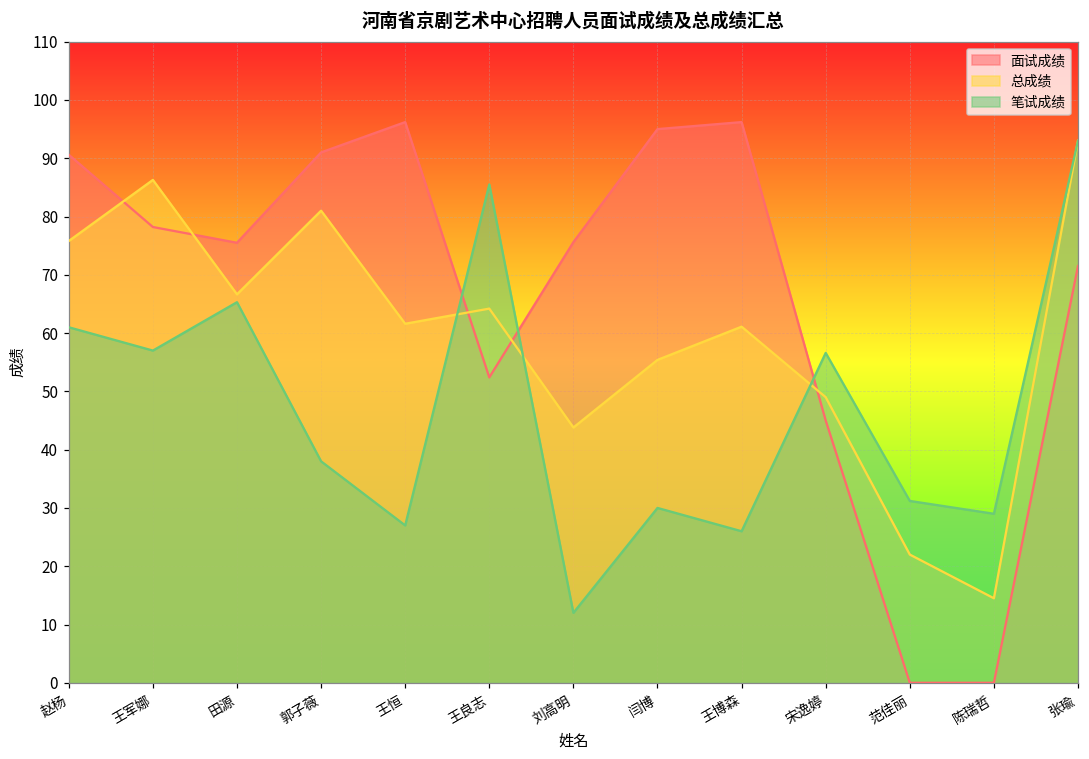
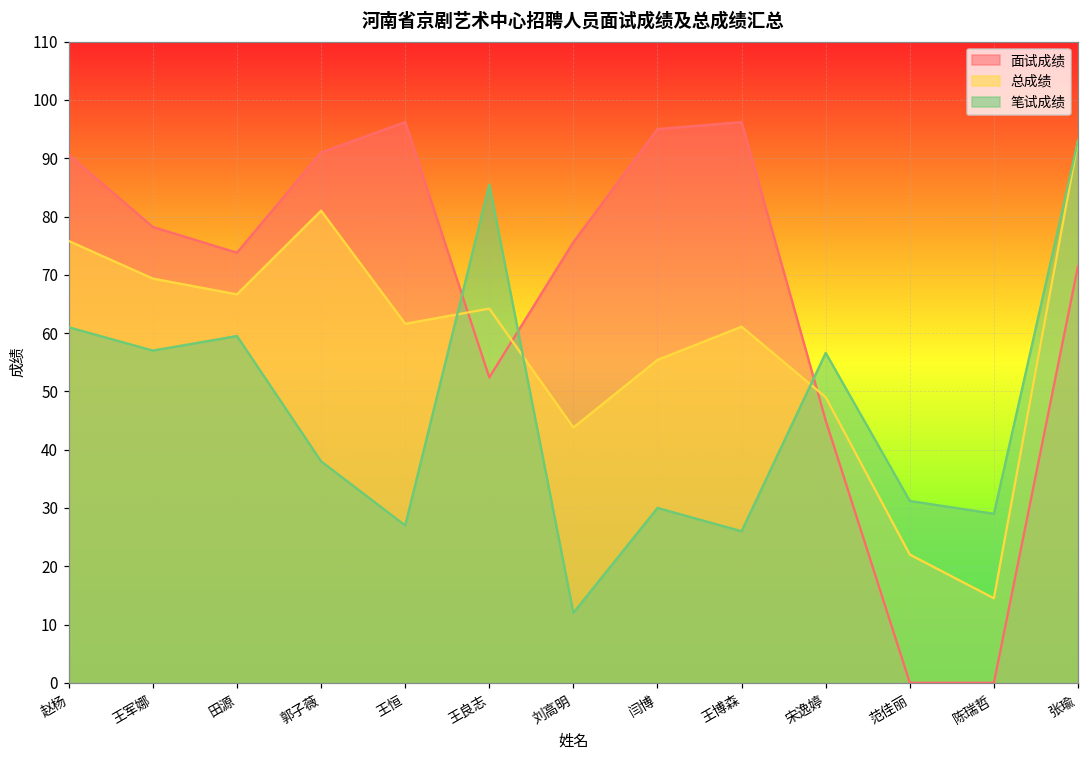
  {
    "面试成绩": {
      "赵杨": 91,
      "王军娜": 78,
-     "田源": 76,
+     "田源": 74,
      "郭子薇": 91,
      "王恒": 96,
      "王良志": 52,
      "刘高明": 76,
      "闫博": 95,
      "王博森": 96,
      "宋逸婷": 45,
      "范佳丽": 0,
      "陈瑞哲": 0,
      "张瑜": 72
    },
    "总成绩": {
      "赵杨": 76,
-     "王军娜": 86,
+     "王军娜": 69,
      "田源": 67,
      "郭子薇": 81,
      "王恒": 62,
      "王良志": 64,
      "刘高明": 44,
      "闫博": 55,
      "王博森": 61,
      "宋逸婷": 49,
      "范佳丽": 22,
      "陈瑞哲": 15
    },
    "笔试成绩": {
      "赵杨": 61,
      "王军娜": 57,
-     "田源": 65,
+     "田源": 60,
      "郭子薇": 38,
      "王恒": 27,
      "王良志": 86,
      "刘高明": 12,
      "闫博": 30,
      "王博森": 26,
      "宋逸婷": 57,
      "范佳丽": 31,
      "陈瑞哲": 29
    }
  }
